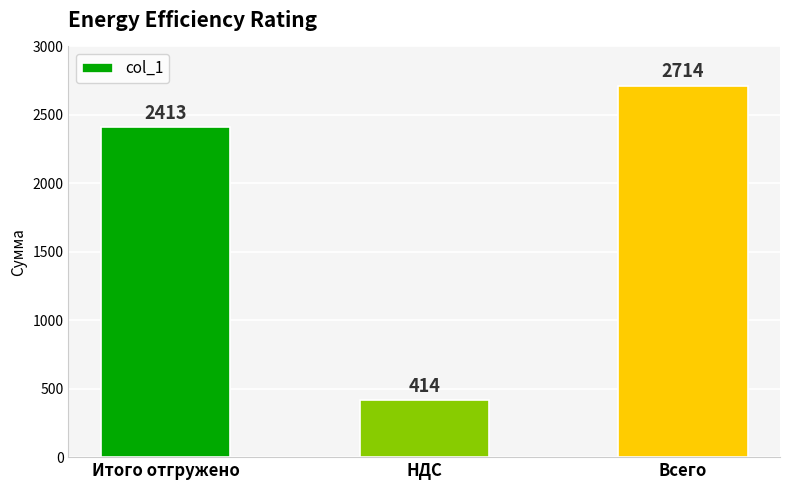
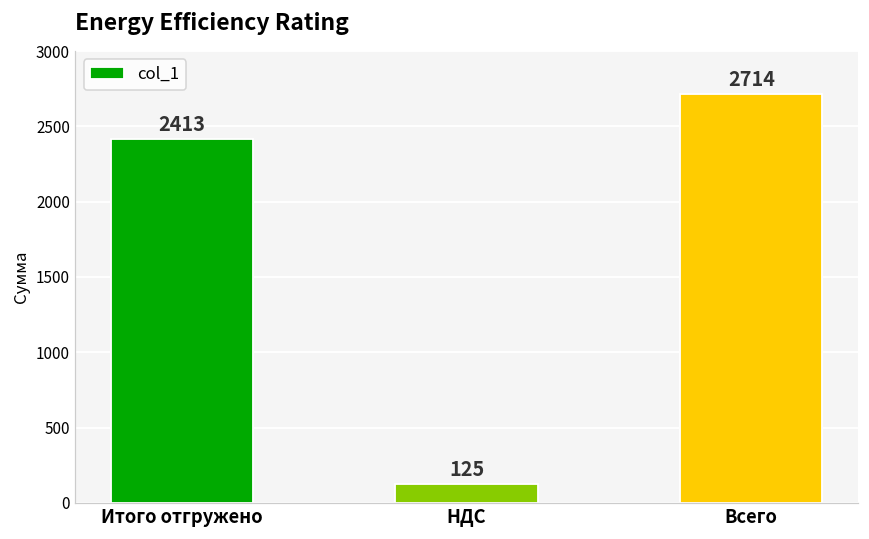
  {
    "Итого отгружено": 2413,
-   "НДС": 414,
+   "НДС": 125,
    "Всего": 2714
  }
